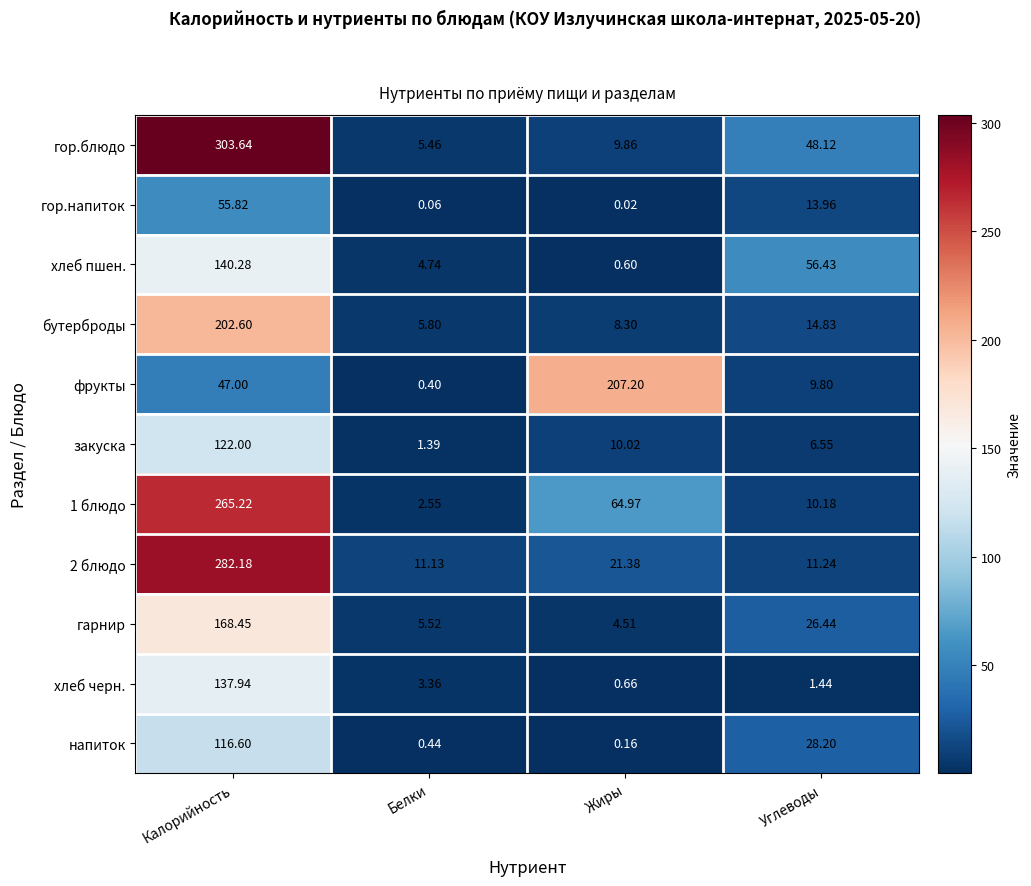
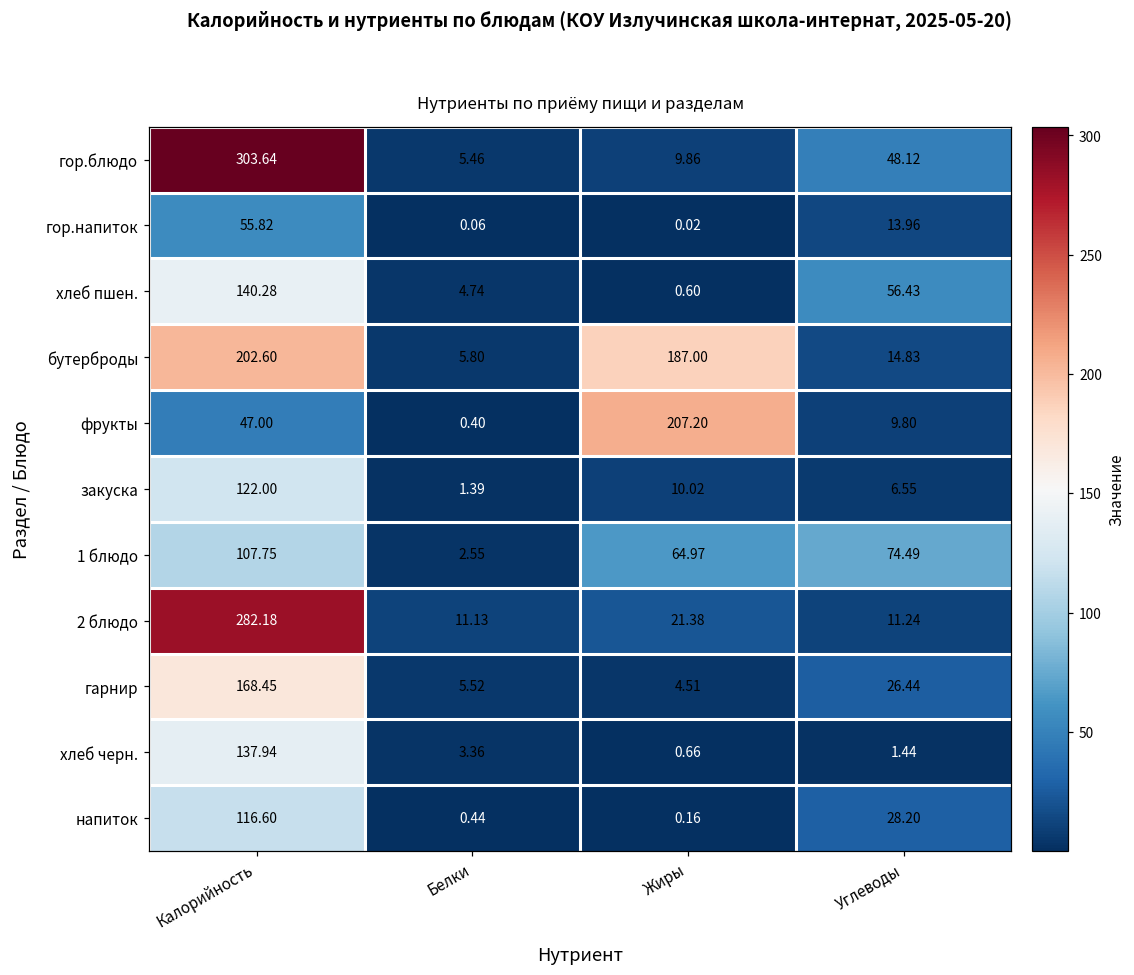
  {
    "гор.блюдо": {
      "Калорийность": 303.64,
      "Белки": 5.46,
      "Жиры": 9.86,
      "Углеводы": 48.12
    },
    "гор.напиток": {
      "Калорийность": 55.82,
      "Белки": 0.06,
      "Жиры": 0.02,
      "Углеводы": 13.96
    },
    "хлеб пшен.": {
      "Калорийность": 140.28,
      "Белки": 4.74,
      "Жиры": 0.60,
      "Углеводы": 56.43
    },
    "бутерброды": {
      "Калорийность": 202.60,
      "Белки": 5.80,
-     "Жиры": 8.30,
+     "Жиры": 187.00,
      "Углеводы": 14.83
    },
    "фрукты": {
      "Калорийность": 47.00,
      "Белки": 0.40,
      "Жиры": 207.20,
      "Углеводы": 9.80
    },
    "закуска": {
      "Калорийность": 122.00,
      "Белки": 1.39,
      "Жиры": 10.02,
      "Углеводы": 6.55
    },
    "1 блюдо": {
-     "Калорийность": 265.22,
+     "Калорийность": 107.75,
      "Белки": 2.55,
      "Жиры": 64.97,
-     "Углеводы": 10.18
+     "Углеводы": 74.49
    },
    "2 блюдо": {
      "Калорийность": 282.18,
      "Белки": 11.13,
      "Жиры": 21.38,
      "Углеводы": 11.24
    },
    "гарнир": {
      "Калорийность": 168.45,
      "Белки": 5.52,
      "Жиры": 4.51,
      "Углеводы": 26.44
    },
    "хлеб черн.": {
      "Калорийность": 137.94,
      "Белки": 3.36,
      "Жиры": 0.66,
      "Углеводы": 1.44
    },
    "напиток": {
      "Калорийность": 116.60,
      "Белки": 0.44,
      "Жиры": 0.16,
      "Углеводы": 28.20
    }
  }
